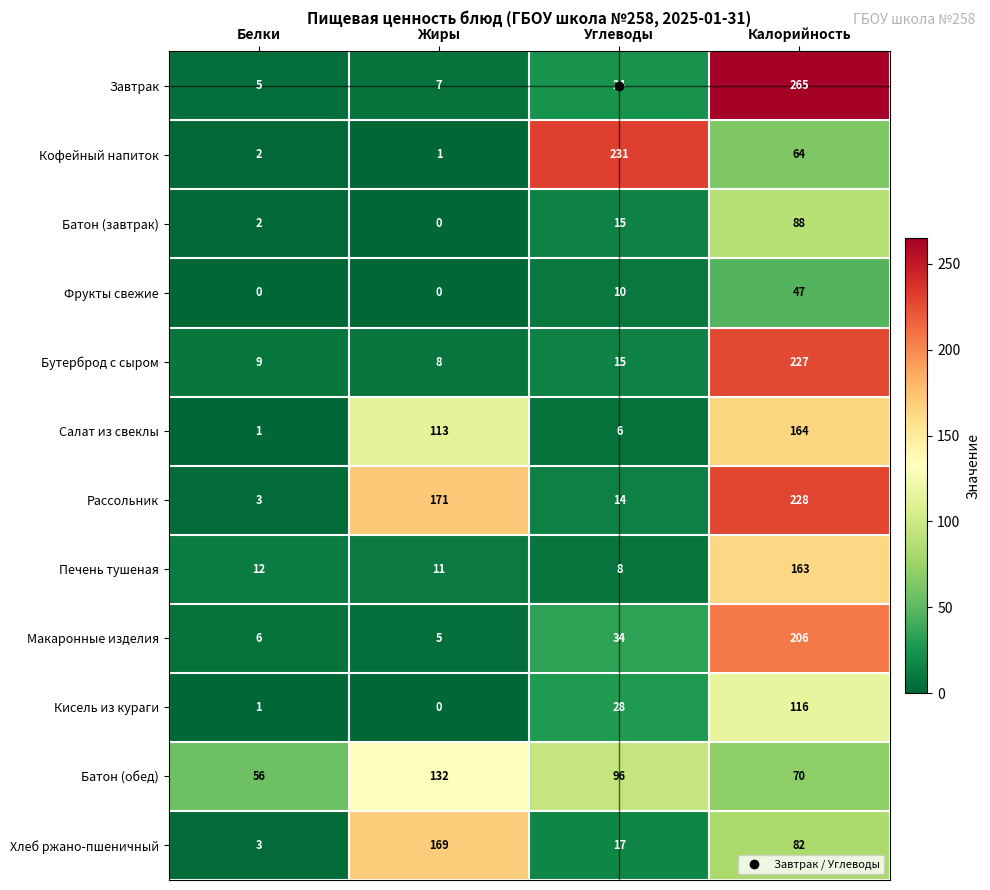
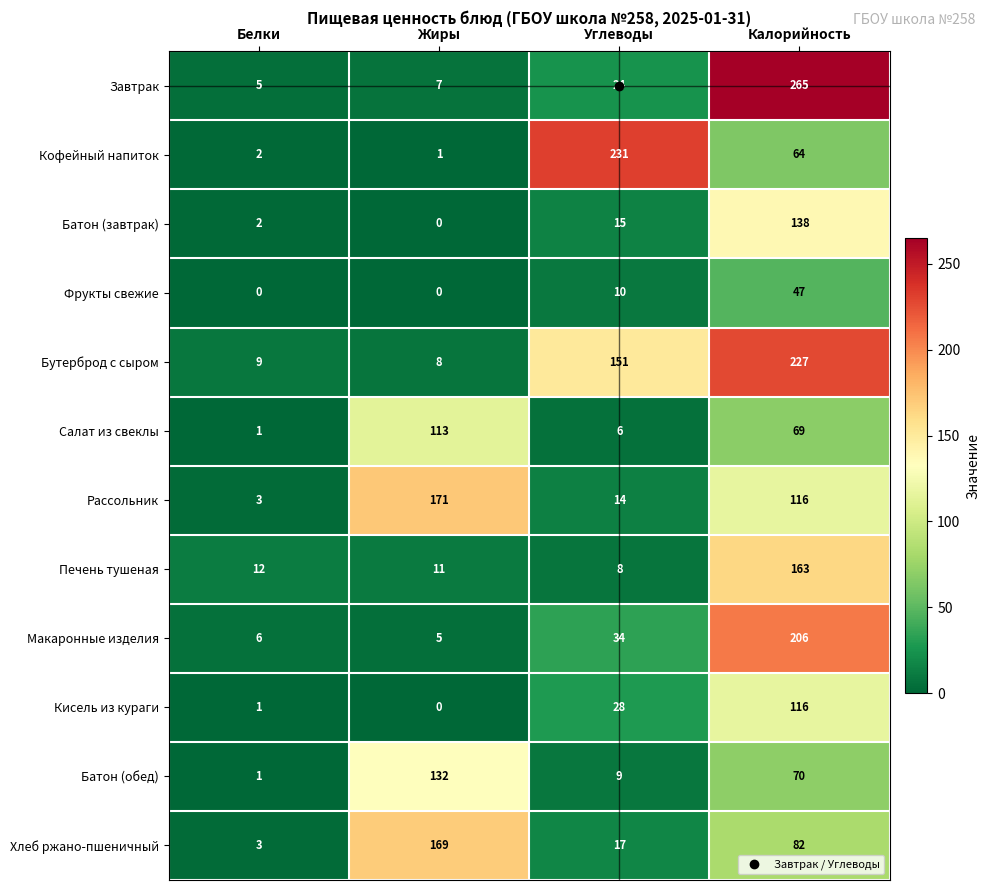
  {
    "Завтрак": {
      "Белки": 5,
      "Жиры": 7,
      "Калорийность": 265
    },
    "Кофейный напиток": {
      "Белки": 2,
      "Жиры": 1,
      "Углеводы": 231,
      "Калорийность": 64
    },
    "Батон (завтрак)": {
      "Белки": 2,
      "Жиры": 0,
      "Углеводы": 15,
-     "Калорийность": 88
+     "Калорийность": 138
    },
    "Фрукты свежие": {
      "Белки": 0,
      "Жиры": 0,
      "Углеводы": 10,
      "Калорийность": 47
    },
    "Бутерброд с сыром": {
      "Белки": 9,
      "Жиры": 8,
-     "Углеводы": 15,
+     "Углеводы": 151,
      "Калорийность": 227
    },
    "Салат из свеклы": {
      "Белки": 1,
      "Жиры": 113,
      "Углеводы": 6,
-     "Калорийность": 164
+     "Калорийность": 69
    },
    "Рассольник": {
      "Белки": 3,
      "Жиры": 171,
      "Углеводы": 14,
-     "Калорийность": 228
+     "Калорийность": 116
    },
    "Печень тушеная": {
      "Белки": 12,
      "Жиры": 11,
      "Углеводы": 8,
      "Калорийность": 163
    },
    "Макаронные изделия": {
      "Белки": 6,
      "Жиры": 5,
      "Углеводы": 34,
      "Калорийность": 206
    },
    "Кисель из кураги": {
      "Белки": 1,
      "Жиры": 0,
      "Углеводы": 28,
      "Калорийность": 116
    },
    "Батон (обед)": {
-     "Белки": 56,
+     "Белки": 1,
      "Жиры": 132,
-     "Углеводы": 96,
+     "Углеводы": 9,
      "Калорийность": 70
    },
    "Хлеб ржано-пшеничный": {
      "Белки": 3,
      "Жиры": 169,
      "Углеводы": 17,
      "Калорийность": 82
    }
  }
